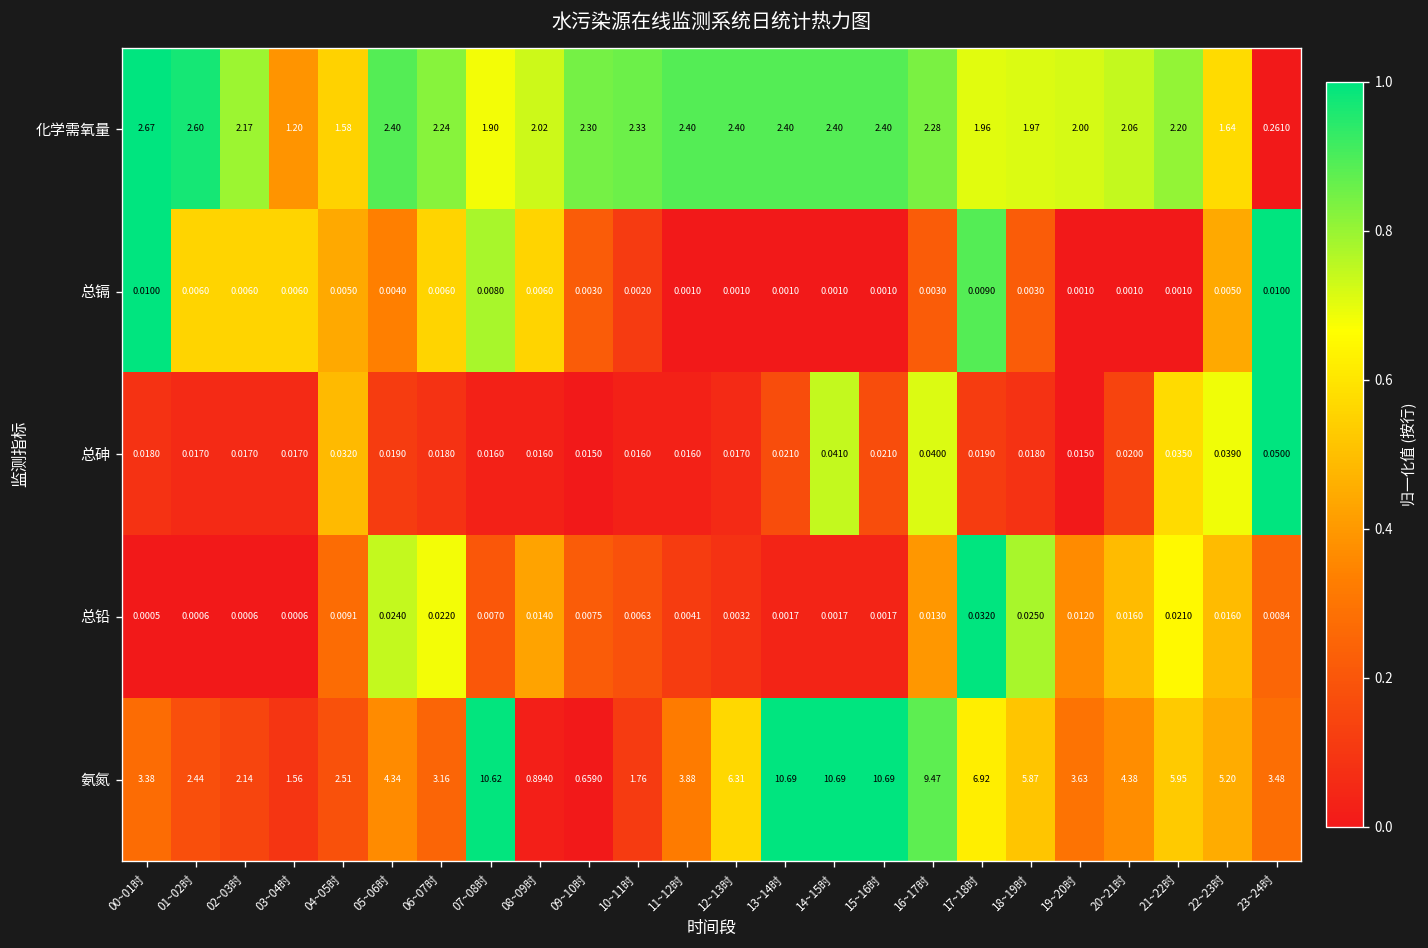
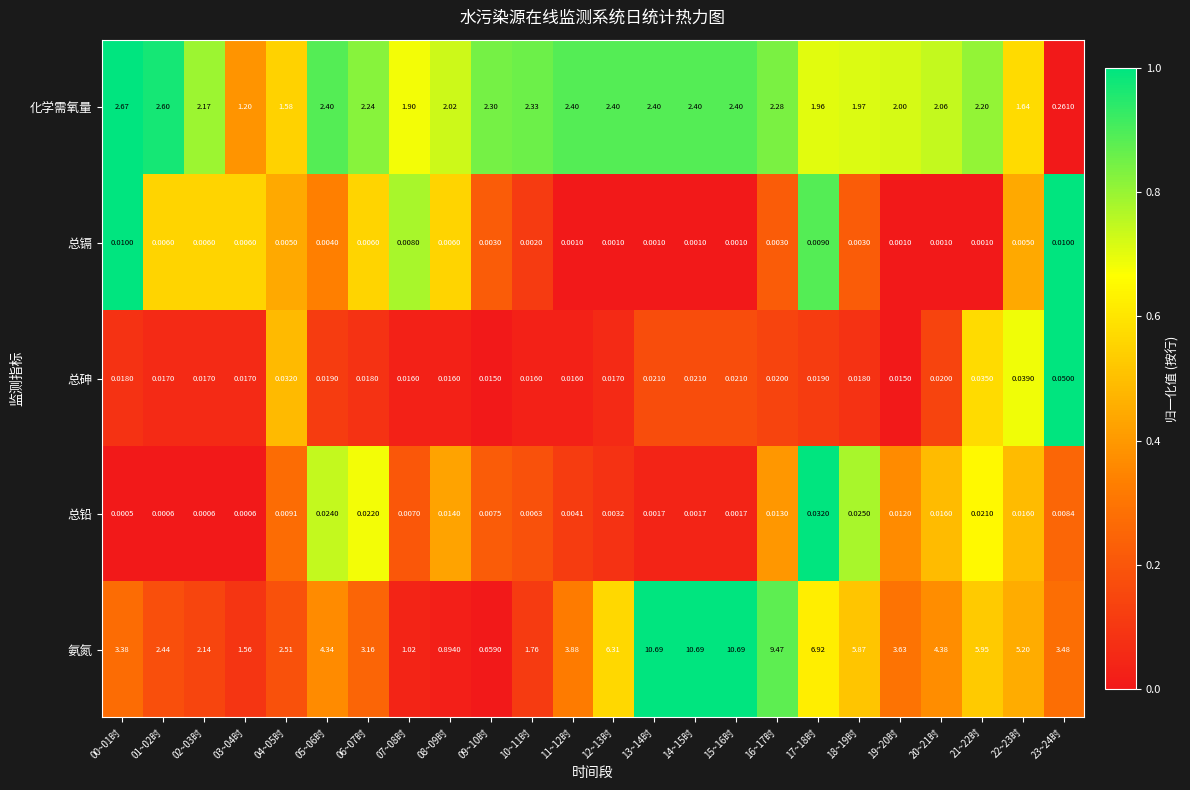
  {
    "化学需氧量": {
      "00~01时": 2.67,
      "01~02时": 2.60,
      "02~03时": 2.17,
      "03~04时": 1.20,
      "04~05时": 1.58,
      "05~06时": 2.40,
      "06~07时": 2.24,
      "07~08时": 1.90,
      "08~09时": 2.02,
      "09~10时": 2.30,
      "10~11时": 2.33,
      "11~12时": 2.40,
      "12~13时": 2.40,
      "13~14时": 2.40,
      "14~15时": 2.40,
      "15~16时": 2.40,
      "16~17时": 2.28,
      "17~18时": 1.96,
      "18~19时": 1.97,
      "19~20时": 2.00,
      "20~21时": 2.06,
      "21~22时": 2.20,
      "22~23时": 1.64,
      "23~24时": 0.2610
    },
    "总镉": {
      "00~01时": 0.0100,
      "01~02时": 0.0060,
      "02~03时": 0.0060,
      "03~04时": 0.0060,
      "04~05时": 0.0050,
      "05~06时": 0.0040,
      "06~07时": 0.0060,
      "07~08时": 0.0080,
      "08~09时": 0.0060,
      "09~10时": 0.0030,
      "10~11时": 0.0020,
      "11~12时": 0.0010,
      "12~13时": 0.0010,
      "13~14时": 0.0010,
      "14~15时": 0.0010,
      "15~16时": 0.0010,
      "16~17时": 0.0030,
      "17~18时": 0.0090,
      "18~19时": 0.0030,
      "19~20时": 0.0010,
      "20~21时": 0.0010,
      "21~22时": 0.0010,
      "22~23时": 0.0050,
      "23~24时": 0.0100
    },
    "总砷": {
      "00~01时": 0.0180,
      "01~02时": 0.0170,
      "02~03时": 0.0170,
      "03~04时": 0.0170,
      "04~05时": 0.0320,
      "05~06时": 0.0190,
      "06~07时": 0.0180,
      "07~08时": 0.0160,
      "08~09时": 0.0160,
      "09~10时": 0.0150,
      "10~11时": 0.0160,
      "11~12时": 0.0160,
      "12~13时": 0.0170,
      "13~14时": 0.0210,
-     "14~15时": 0.0410,
+     "14~15时": 0.0210,
      "15~16时": 0.0210,
-     "16~17时": 0.0400,
+     "16~17时": 0.0200,
      "17~18时": 0.0190,
      "18~19时": 0.0180,
      "19~20时": 0.0150,
      "20~21时": 0.0200,
      "21~22时": 0.0350,
      "22~23时": 0.0390,
      "23~24时": 0.0500
    },
    "总铅": {
      "00~01时": 0.0005,
      "01~02时": 0.0006,
      "02~03时": 0.0006,
      "03~04时": 0.0006,
      "04~05时": 0.0091,
      "05~06时": 0.0240,
      "06~07时": 0.0220,
      "07~08时": 0.0070,
      "08~09时": 0.0140,
      "09~10时": 0.0075,
      "10~11时": 0.0063,
      "11~12时": 0.0041,
      "12~13时": 0.0032,
      "13~14时": 0.0017,
      "14~15时": 0.0017,
      "15~16时": 0.0017,
      "16~17时": 0.0130,
      "17~18时": 0.0320,
      "18~19时": 0.0250,
      "19~20时": 0.0120,
      "20~21时": 0.0160,
      "21~22时": 0.0210,
      "22~23时": 0.0160,
      "23~24时": 0.0084
    },
    "氨氮": {
      "00~01时": 3.38,
      "01~02时": 2.44,
      "02~03时": 2.14,
      "03~04时": 1.56,
      "04~05时": 2.51,
      "05~06时": 4.34,
      "06~07时": 3.16,
-     "07~08时": 10.62,
+     "07~08时": 1.02,
      "08~09时": 0.8940,
      "09~10时": 0.6590,
      "10~11时": 1.76,
      "11~12时": 3.88,
      "12~13时": 6.31,
      "13~14时": 10.69,
      "14~15时": 10.69,
      "15~16时": 10.69,
      "16~17时": 9.47,
      "17~18时": 6.92,
      "18~19时": 5.87,
      "19~20时": 3.63,
      "20~21时": 4.38,
      "21~22时": 5.95,
      "22~23时": 5.20,
      "23~24时": 3.48
    }
  }
